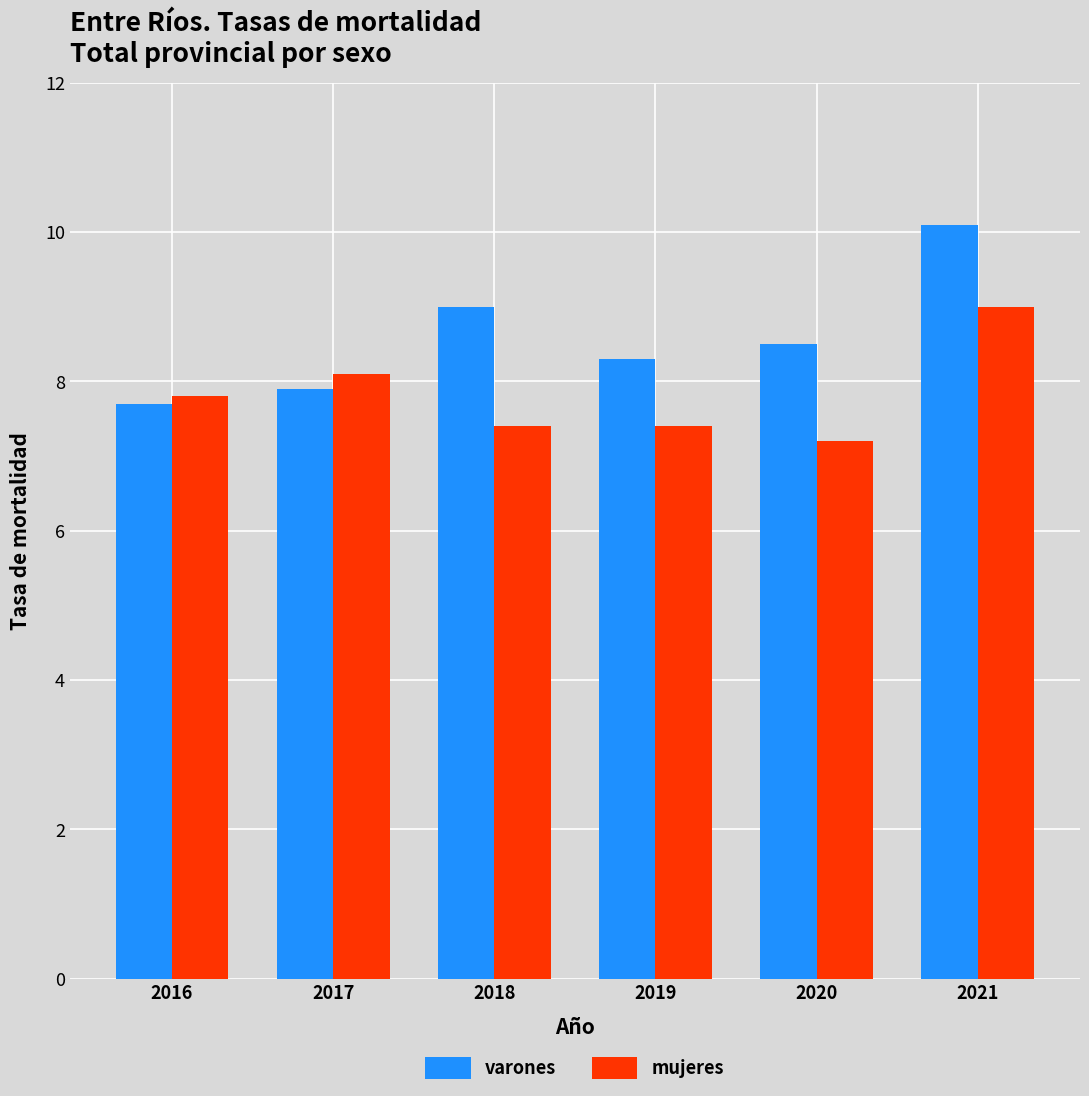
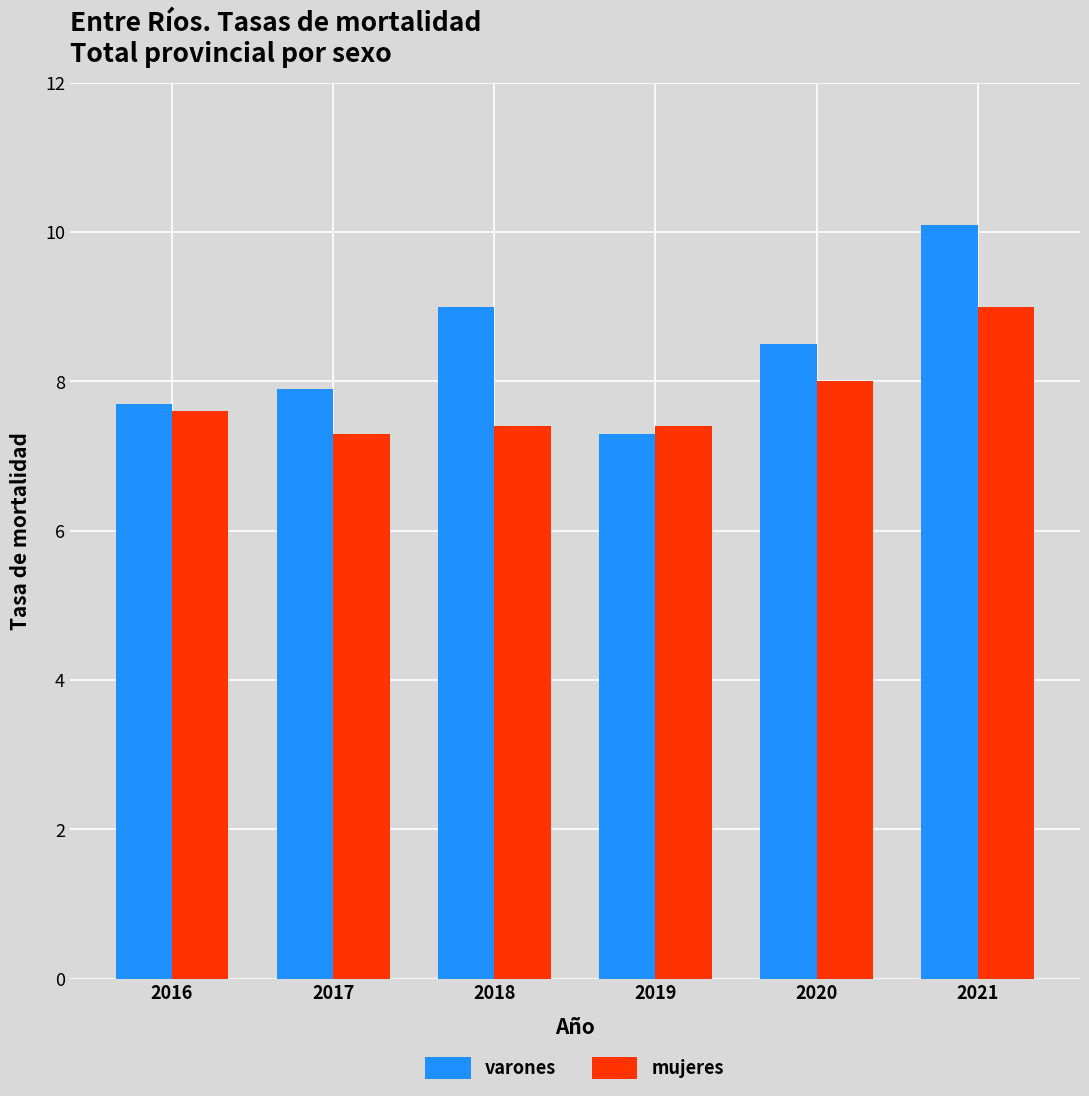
  {
    "varones": {
      "2016": 7.7,
      "2017": 7.9,
      "2018": 9.0,
-     "2019": 8.3,
+     "2019": 7.3,
      "2020": 8.5,
      "2021": 10.1
    },
    "mujeres": {
-     "2016": 7.8,
-     "2017": 8.1,
+     "2016": 7.6,
+     "2017": 7.3,
      "2018": 7.4,
      "2019": 7.4,
-     "2020": 7.2,
+     "2020": 8.0,
      "2021": 9.0
    }
  }
